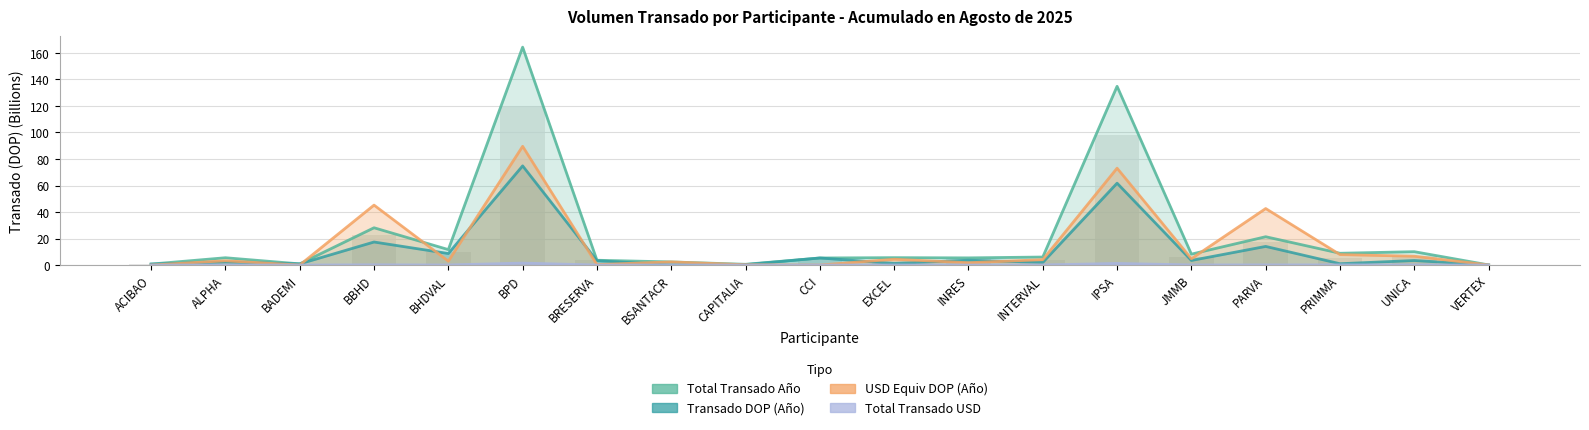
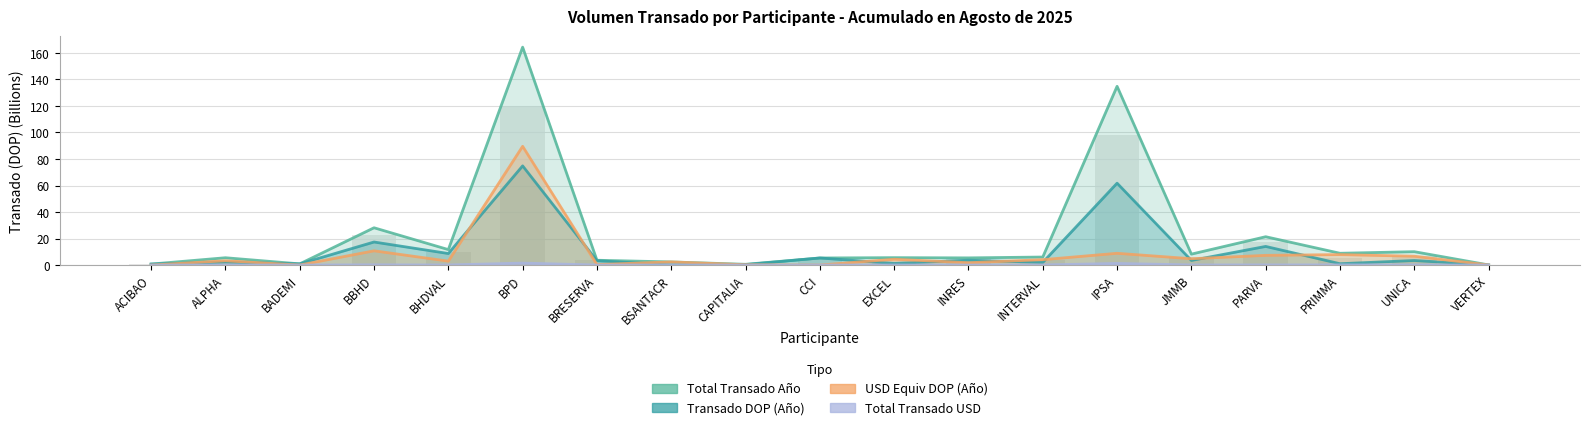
  {
    "USD Equiv DOP (Año)": {
-     "BBHD": 45,
+     "BBHD": 11,
      "BHDVAL": 3,
      "BPD": 90,
      "INTERVAL": 4,
-     "IPSA": 73,
-     "PARVA": 43,
+     "IPSA": 9,
+     "PARVA": 7,
      "UNICA": 7
    }
  }
